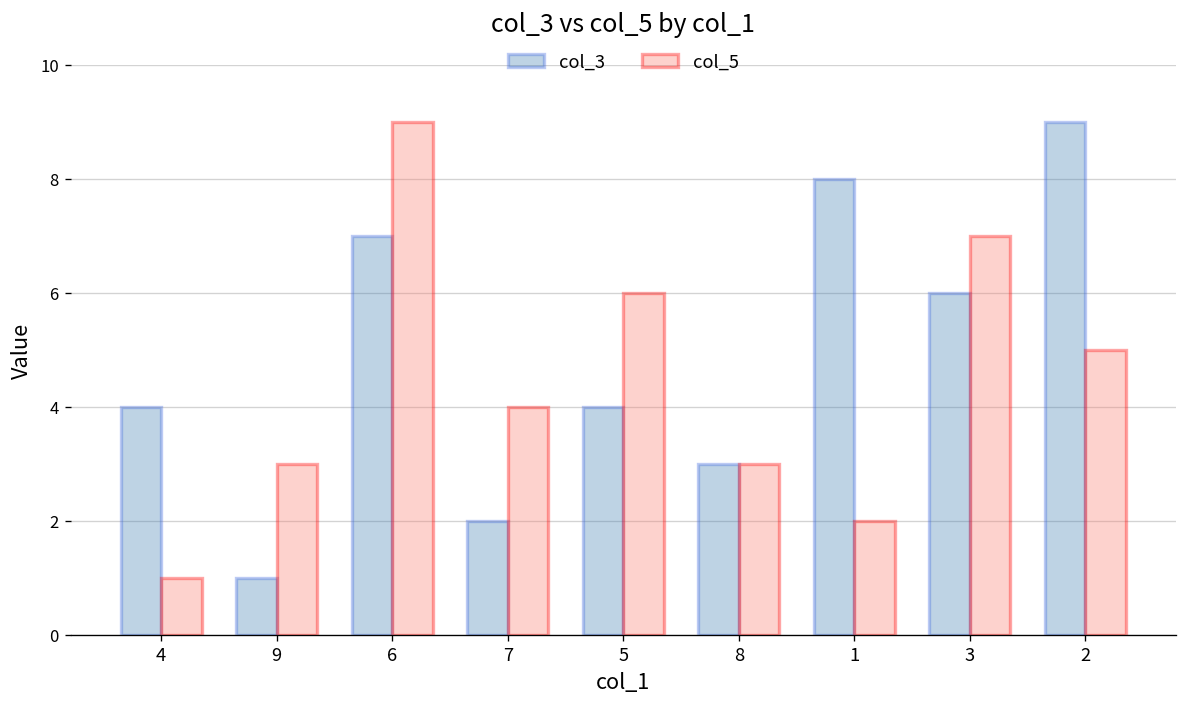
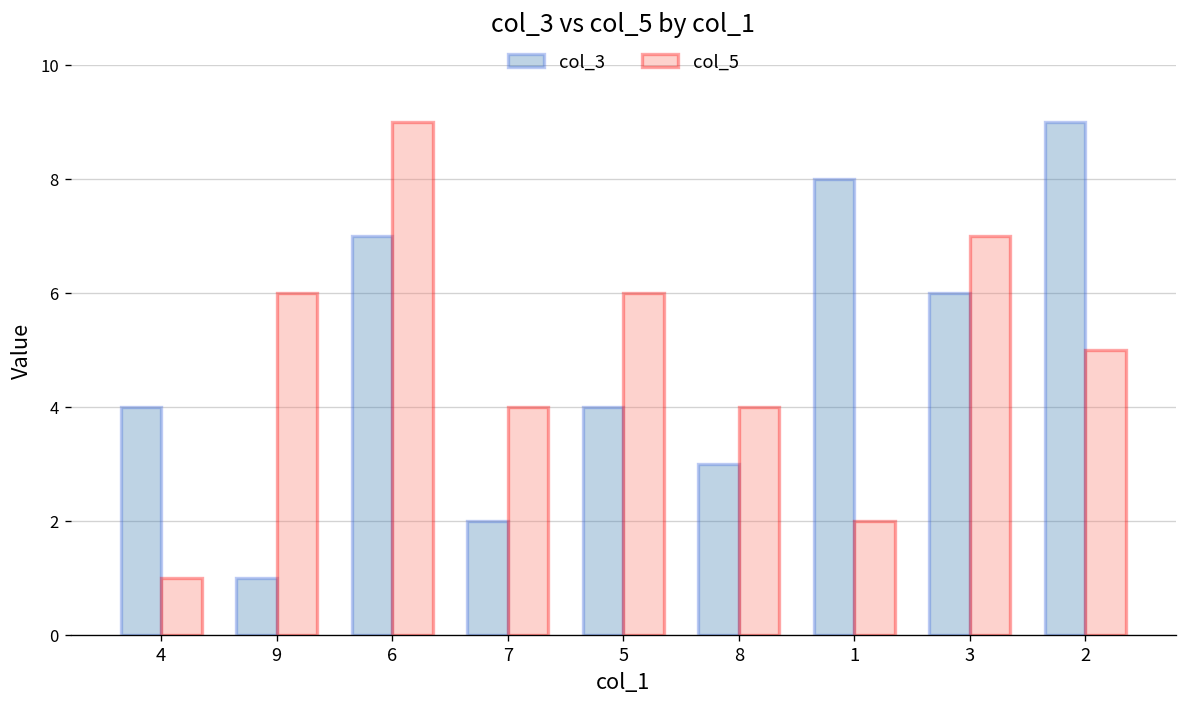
  {
    "col_3": {
      "4": 4,
      "9": 1,
      "6": 7,
      "7": 2,
      "5": 4,
      "8": 3,
      "1": 8,
      "3": 6,
      "2": 9
    },
    "col_5": {
      "4": 1,
-     "9": 3,
+     "9": 6,
      "6": 9,
      "7": 4,
      "5": 6,
-     "8": 3,
+     "8": 4,
      "1": 2,
      "3": 7,
      "2": 5
    }
  }
